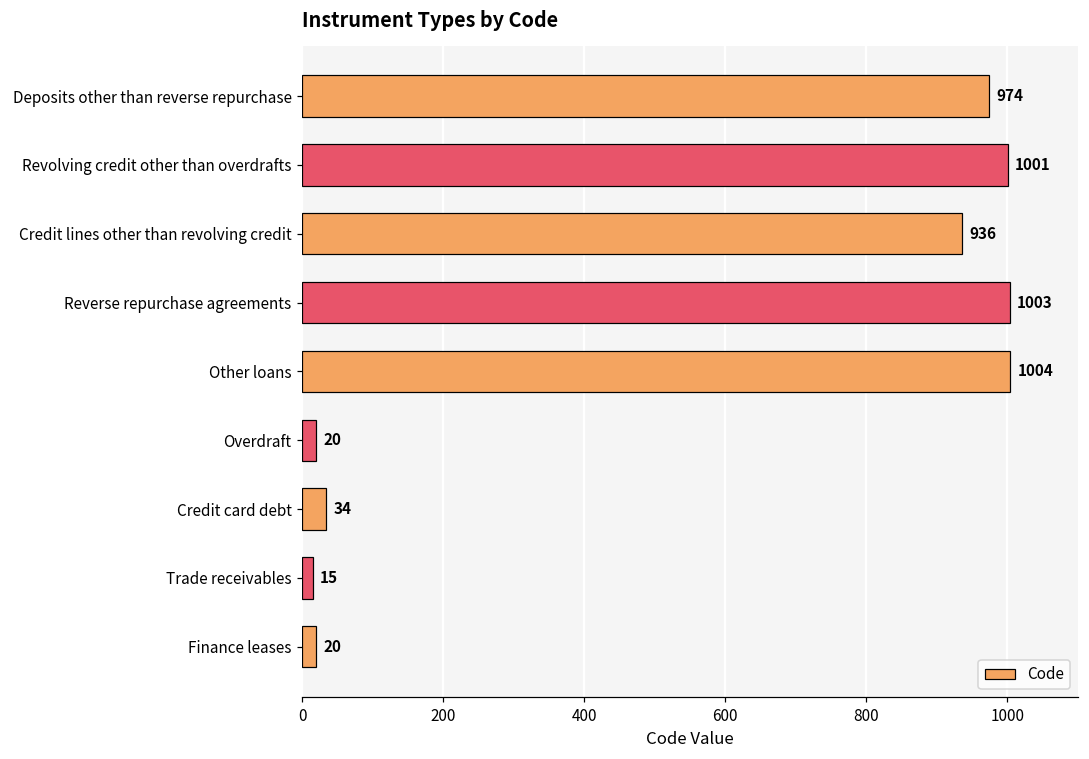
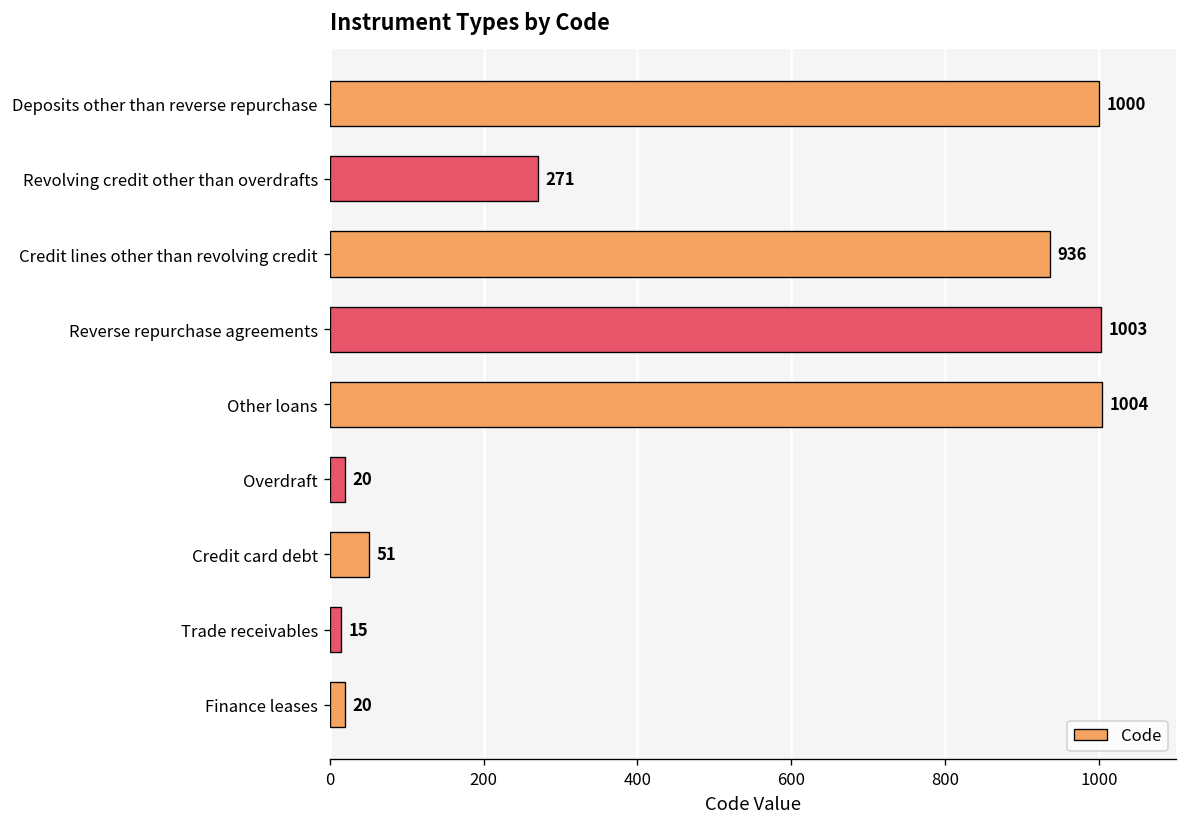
  {
-   "Deposits other than reverse repurchase": 974,
-   "Revolving credit other than overdrafts": 1001,
+   "Deposits other than reverse repurchase": 1000,
+   "Revolving credit other than overdrafts": 271,
    "Credit lines other than revolving credit": 936,
    "Reverse repurchase agreements": 1003,
    "Other loans": 1004,
    "Overdraft": 20,
-   "Credit card debt": 34,
+   "Credit card debt": 51,
    "Trade receivables": 15,
    "Finance leases": 20
  }
